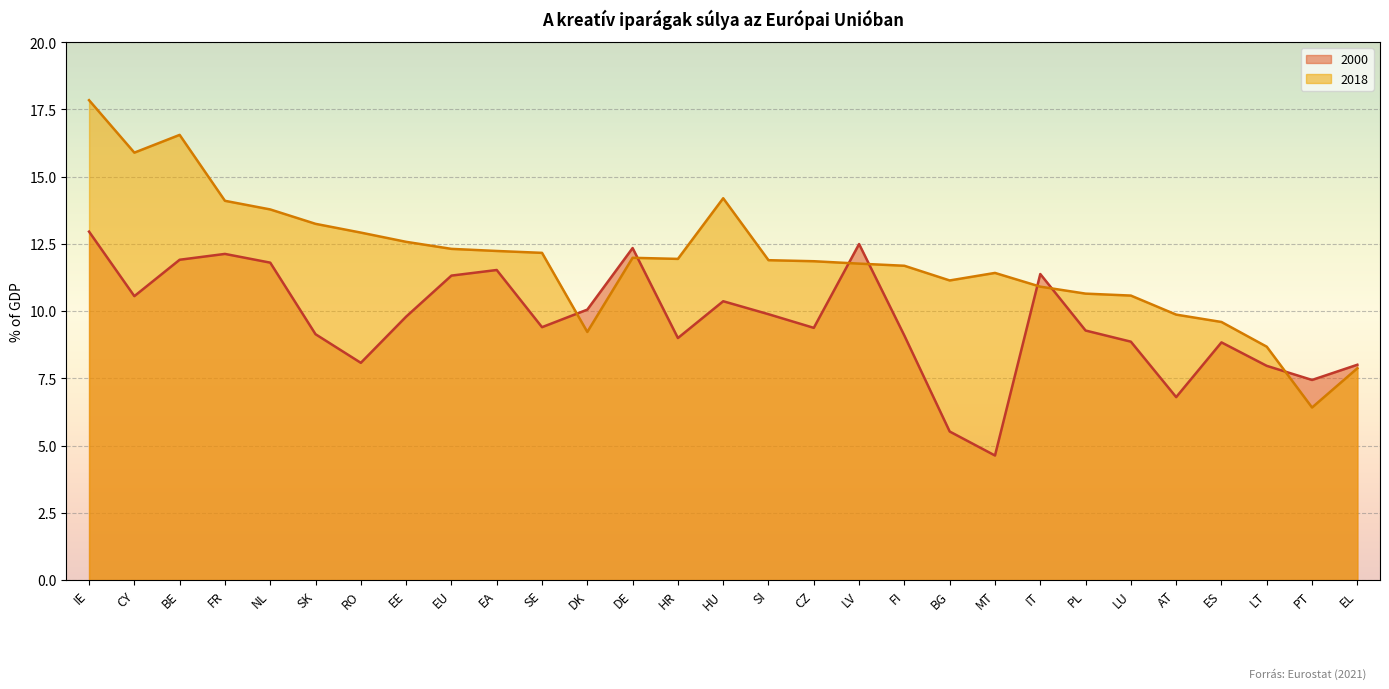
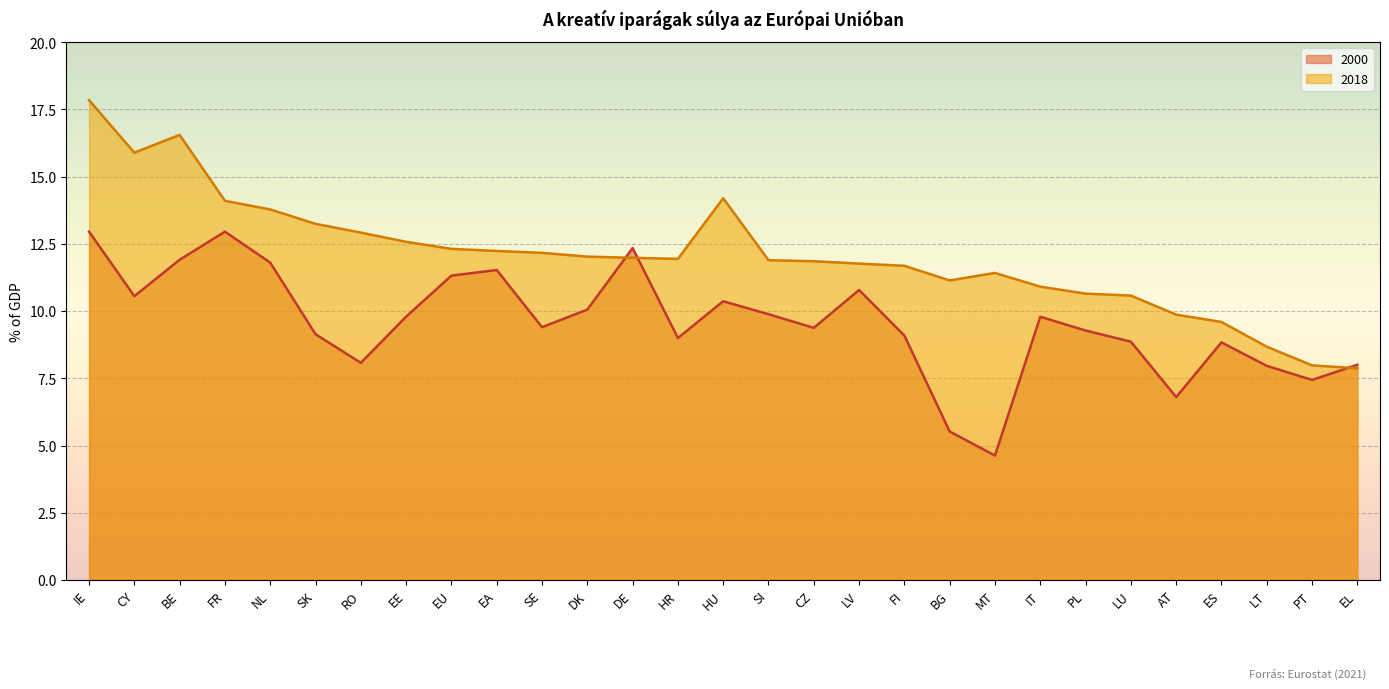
  {
    "2000": {
      "IE": 13.0,
      "CY": 10.6,
      "BE": 11.9,
-     "FR": 12.1,
+     "FR": 13.0,
      "NL": 11.8,
      "SK": 9.1,
      "RO": 8.1,
      "EE": 9.8,
      "EU": 11.3,
      "EA": 11.5,
      "SE": 9.4,
      "DK": 10.1,
      "DE": 12.3,
      "HR": 9.0,
      "HU": 10.4,
      "SI": 9.9,
      "CZ": 9.4,
-     "LV": 12.5,
+     "LV": 10.8,
      "FI": 9.1,
      "BG": 5.5,
      "MT": 4.6,
-     "IT": 11.4,
+     "IT": 9.8,
      "PL": 9.3,
      "LU": 8.9,
      "AT": 6.8,
      "ES": 8.8,
      "LT": 8.0,
      "PT": 7.4,
      "EL": 8.0
    },
    "2018": {
      "IE": 17.8,
      "CY": 15.9,
      "BE": 16.6,
      "FR": 14.1,
      "NL": 13.8,
      "SK": 13.2,
      "RO": 12.9,
      "EE": 12.6,
      "EU": 12.3,
      "EA": 12.2,
      "SE": 12.2,
-     "DK": 9.2,
+     "DK": 12.0,
      "DE": 12.0,
      "HR": 11.9,
      "HU": 14.2,
      "SI": 11.9,
      "CZ": 11.9,
      "LV": 11.8,
      "FI": 11.7,
      "BG": 11.1,
      "MT": 11.4,
      "IT": 10.9,
      "PL": 10.7,
      "LU": 10.6,
      "AT": 9.9,
      "ES": 9.6,
      "LT": 8.7,
-     "PT": 6.4,
+     "PT": 8.0,
      "EL": 7.9
    }
  }
